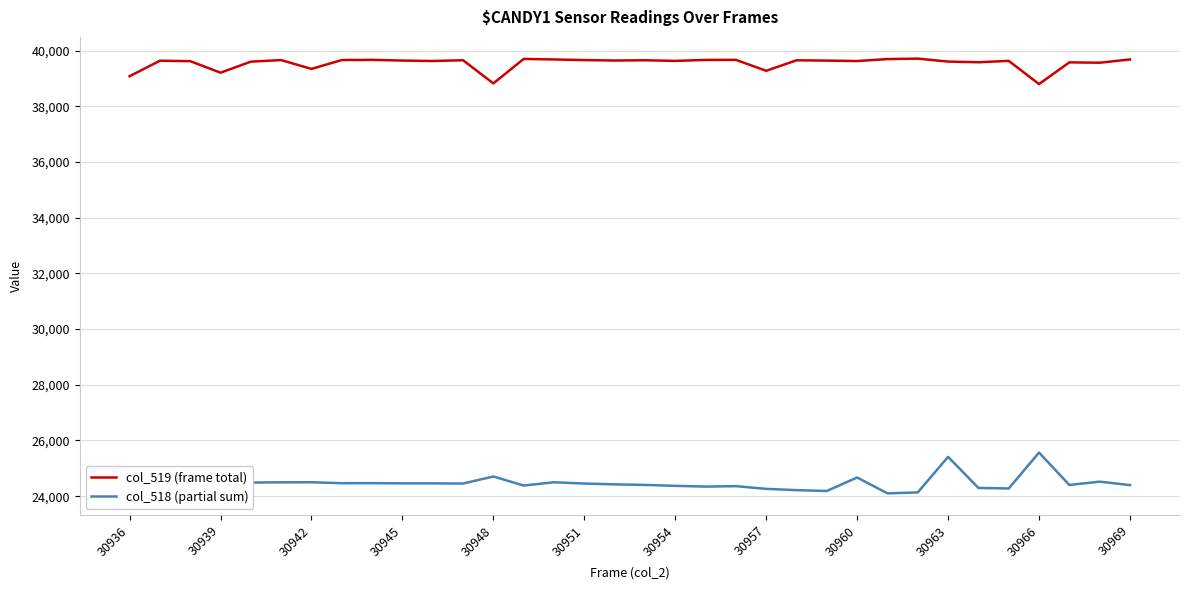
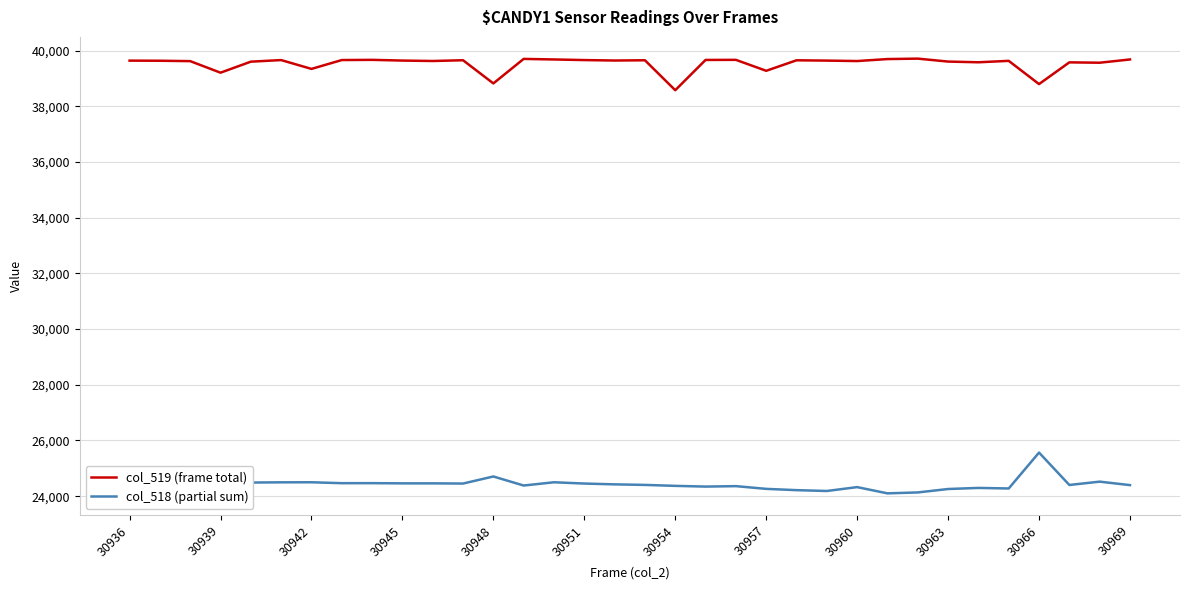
  {
    "col_519 (frame total)": {
-     "30936": "39,100",
+     "30936": "39,600",
      "30939": "39,200",
      "30942": "39,300",
      "30945": "39,600",
      "30948": "38,800",
      "30951": "39,700",
-     "30954": "39,600",
+     "30954": "38,600",
      "30957": "39,300",
      "30960": "39,600",
      "30963": "39,600",
      "30966": "38,800",
      "30969": "39,700"
    },
    "col_518 (partial sum)": {
      "30942": "24,500",
      "30945": "24,500",
      "30948": "24,700",
      "30951": "24,500",
      "30954": "24,400",
      "30957": "24,300",
-     "30960": "24,700",
-     "30963": "25,400",
+     "30960": "24,300",
+     "30963": "24,300",
      "30966": "25,600",
      "30969": "24,400"
    }
  }
